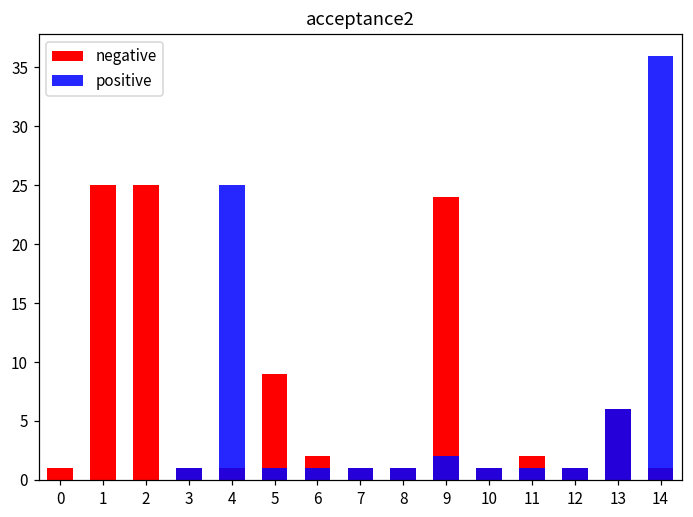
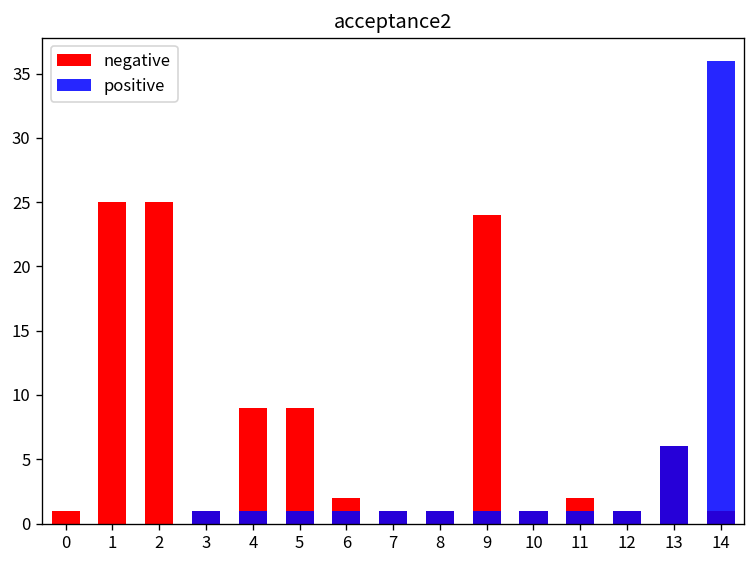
  {
    "negative": {
      "0": 1,
      "1": 25,
      "2": 25,
      "3": 1,
-     "4": 1,
+     "4": 9,
      "5": 9,
      "6": 2,
      "7": 1,
      "8": 1,
      "9": 24,
      "10": 1,
      "11": 2,
      "12": 1,
      "13": 6
    },
    "positive": {
      "0": 0,
      "1": 0,
      "2": 0,
      "3": 1,
-     "4": 25,
+     "4": 1,
      "7": 1,
      "8": 1,
-     "9": 2,
+     "9": 1,
      "10": 1,
      "12": 1,
      "13": 6,
      "14": 36
    }
  }
